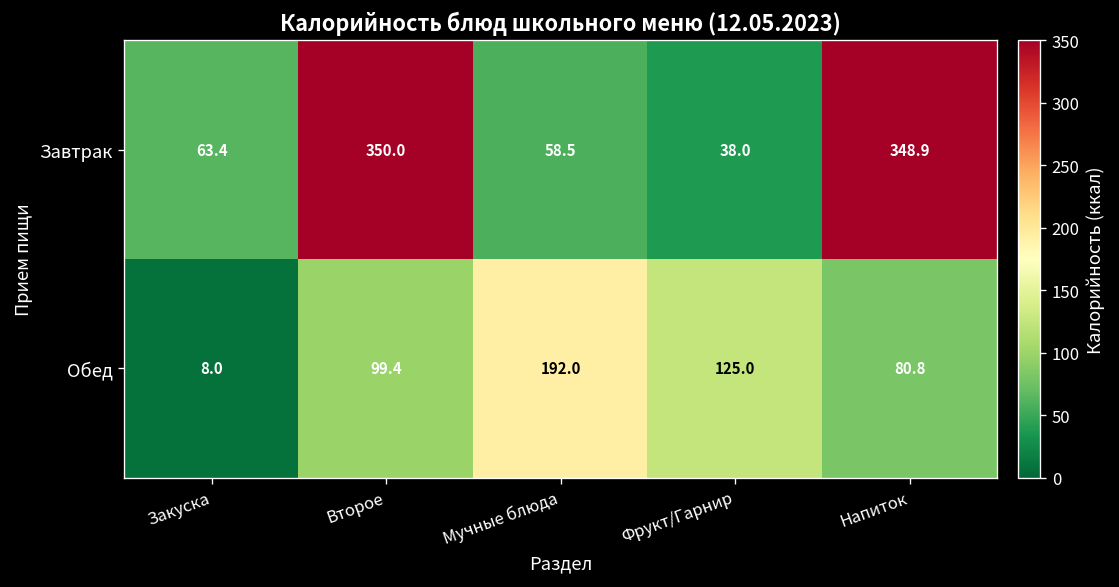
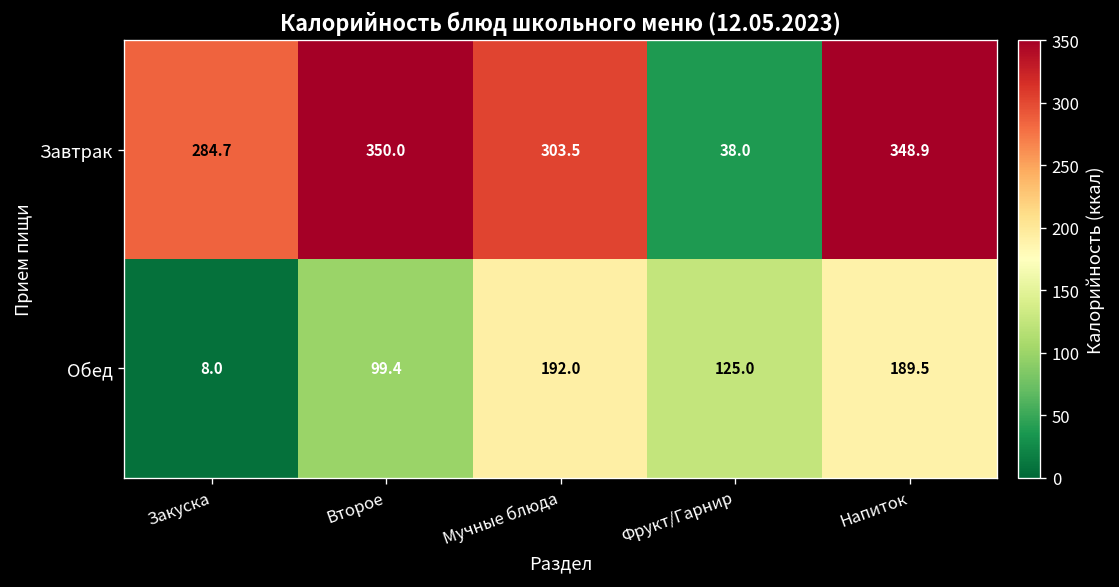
  {
    "Завтрак": {
-     "Закуска": 63.4,
+     "Закуска": 284.7,
      "Второе": 350.0,
-     "Мучные блюда": 58.5,
+     "Мучные блюда": 303.5,
      "Фрукт/Гарнир": 38.0,
      "Напиток": 348.9
    },
    "Обед": {
      "Закуска": 8.0,
      "Второе": 99.4,
      "Мучные блюда": 192.0,
      "Фрукт/Гарнир": 125.0,
-     "Напиток": 80.8
+     "Напиток": 189.5
    }
  }
